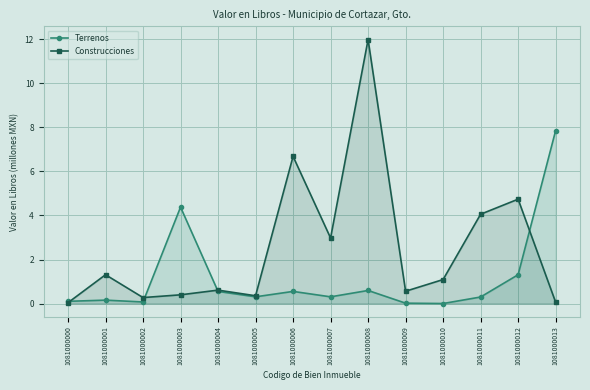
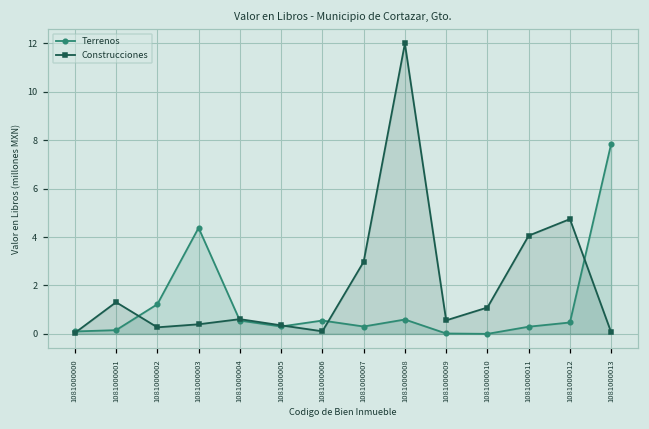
  {
    "Terrenos": {
      "1081000001": 0.2,
-     "1081000002": 0.1,
+     "1081000002": 1.2,
      "1081000003": 4.4,
      "1081000006": 0.6,
      "1081000007": 0.3,
      "1081000008": 0.6,
      "1081000009": 0.0,
      "1081000010": 0.0,
      "1081000011": 0.3,
-     "1081000012": 1.3,
+     "1081000012": 0.5,
      "1081000013": 7.9
    },
    "Construcciones": {
      "1081000001": 1.3,
      "1081000002": 0.3,
      "1081000003": 0.4,
-     "1081000006": 6.7,
+     "1081000006": 0.1,
      "1081000007": 3.0,
      "1081000008": 12.0,
      "1081000009": 0.6,
      "1081000010": 1.1,
      "1081000011": 4.1,
      "1081000012": 4.7,
      "1081000013": 0.1
    }
  }
